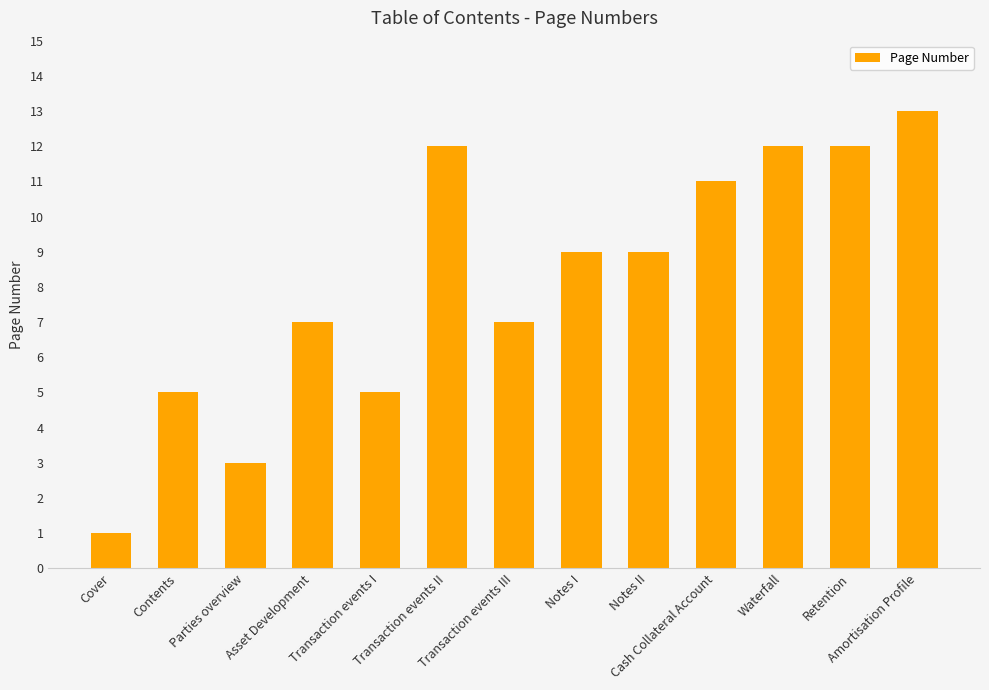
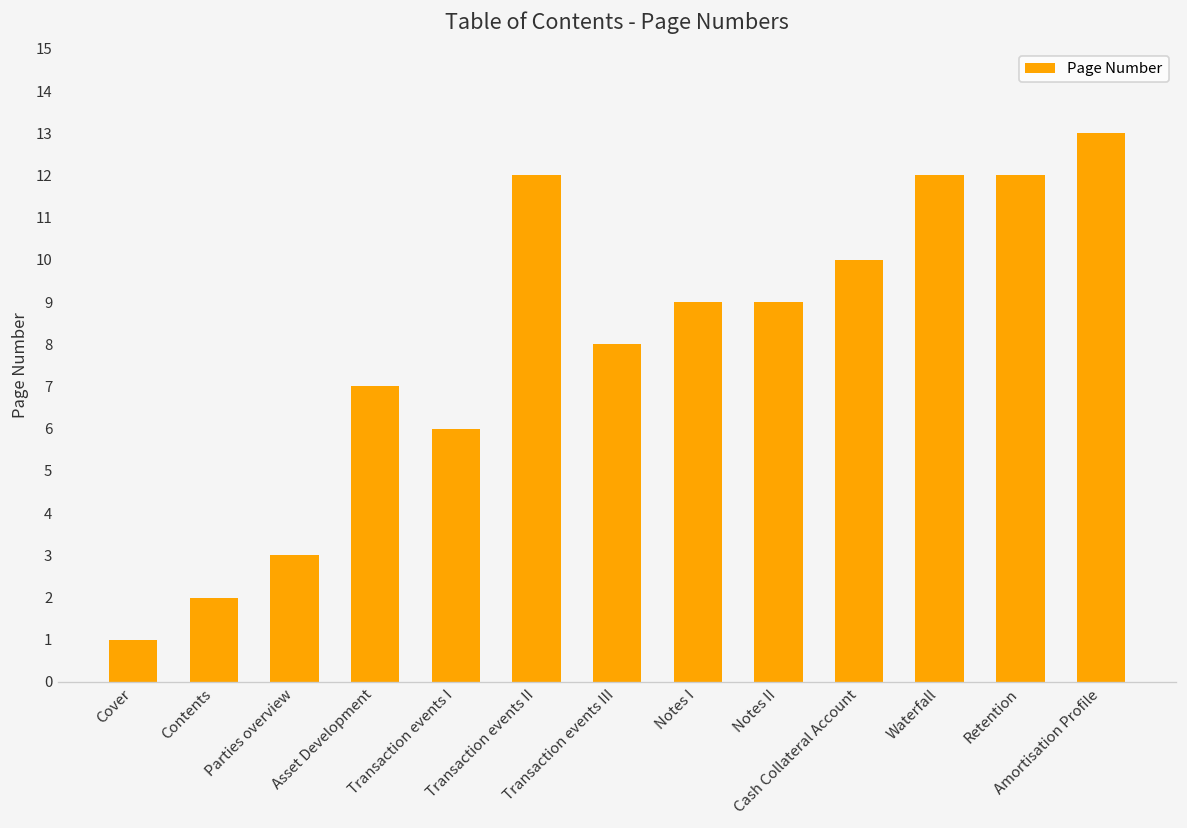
  {
    "Cover": 1,
-   "Contents": 5,
+   "Contents": 2,
    "Parties overview": 3,
    "Asset Development": 7,
-   "Transaction events I": 5,
+   "Transaction events I": 6,
    "Transaction events II": 12,
-   "Transaction events III": 7,
+   "Transaction events III": 8,
    "Notes I": 9,
    "Notes II": 9,
-   "Cash Collateral Account": 11,
+   "Cash Collateral Account": 10,
    "Waterfall": 12,
    "Retention": 12,
    "Amortisation Profile": 13
  }
